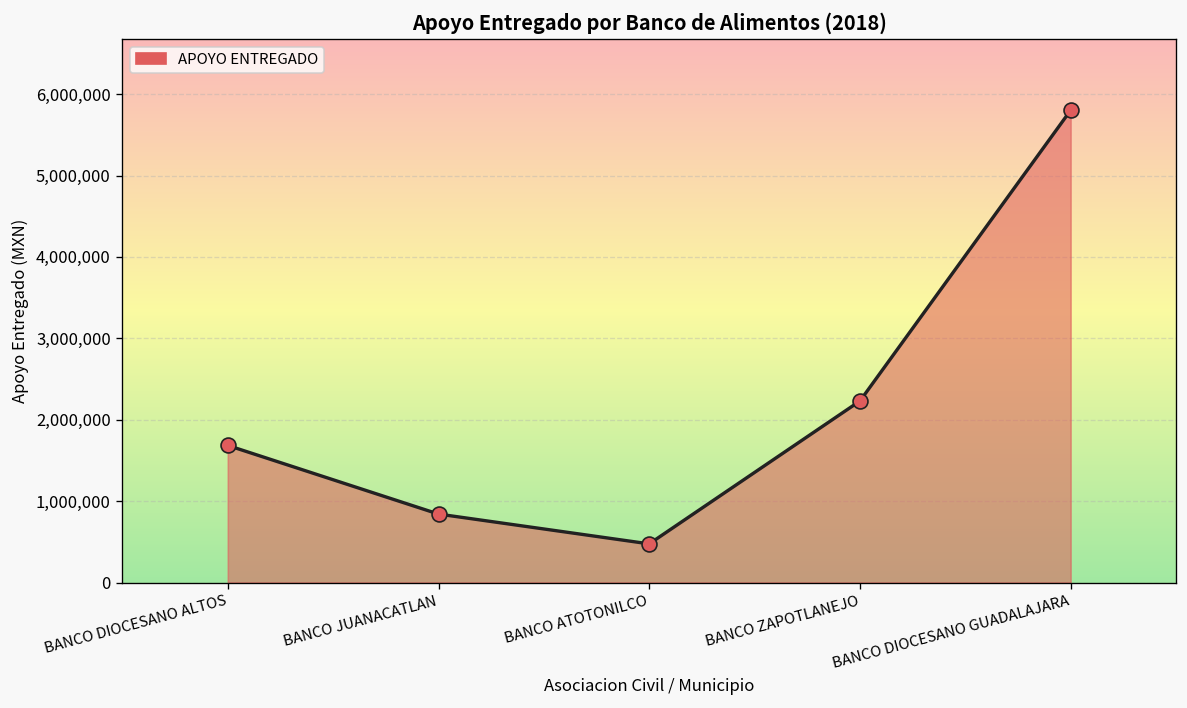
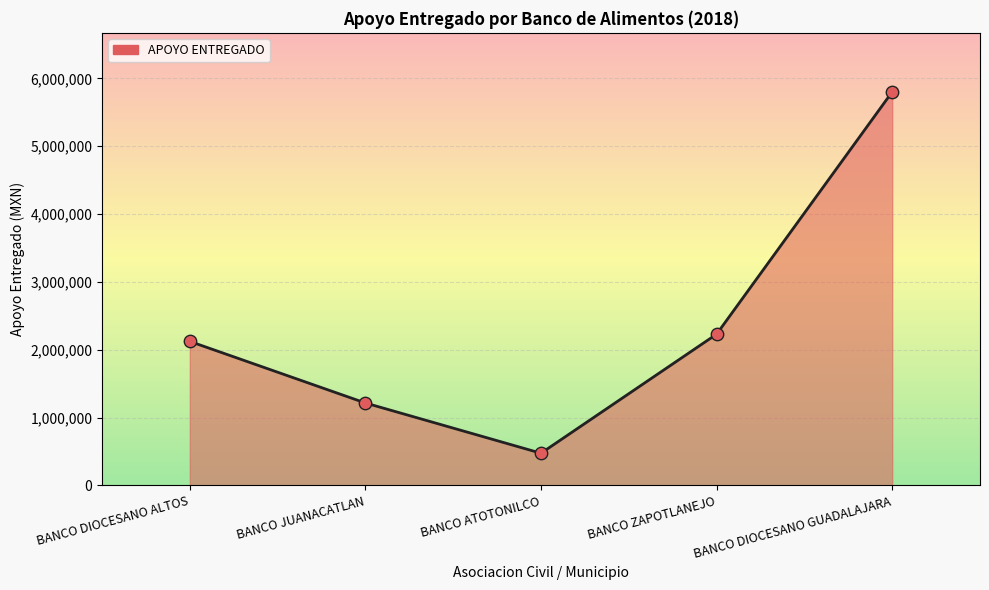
  {
-   "BANCO DIOCESANO ALTOS": "1,700,000",
-   "BANCO JUANACATLAN": "800,000",
+   "BANCO DIOCESANO ALTOS": "2,100,000",
+   "BANCO JUANACATLAN": "1,200,000",
    "BANCO ATOTONILCO": "500,000",
    "BANCO ZAPOTLANEJO": "2,200,000",
    "BANCO DIOCESANO GUADALAJARA": "5,800,000"
  }
